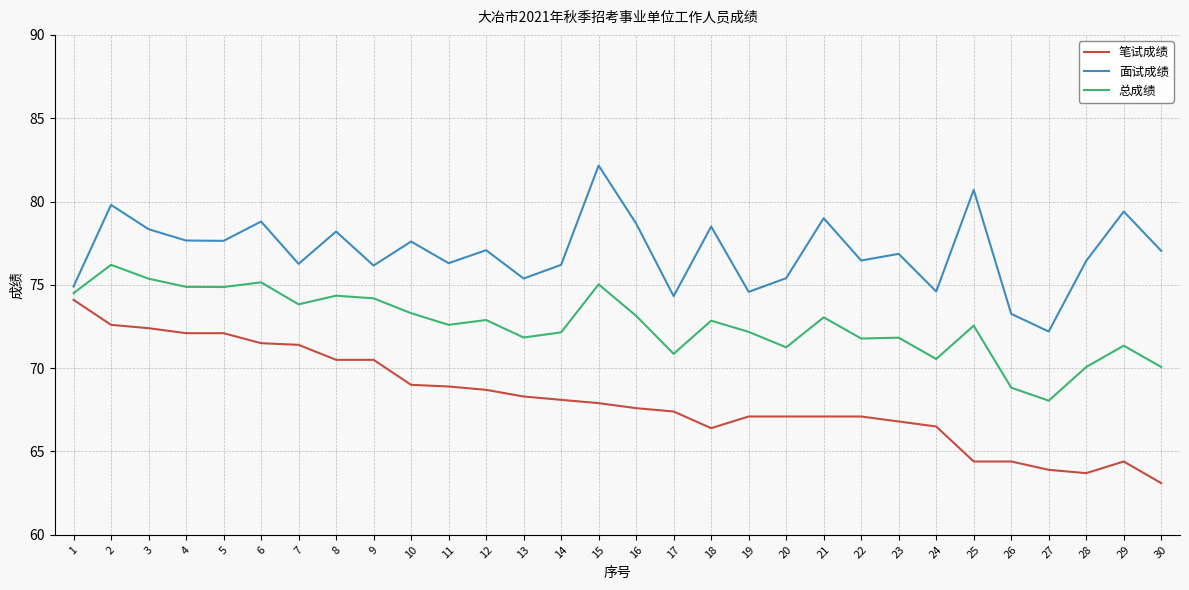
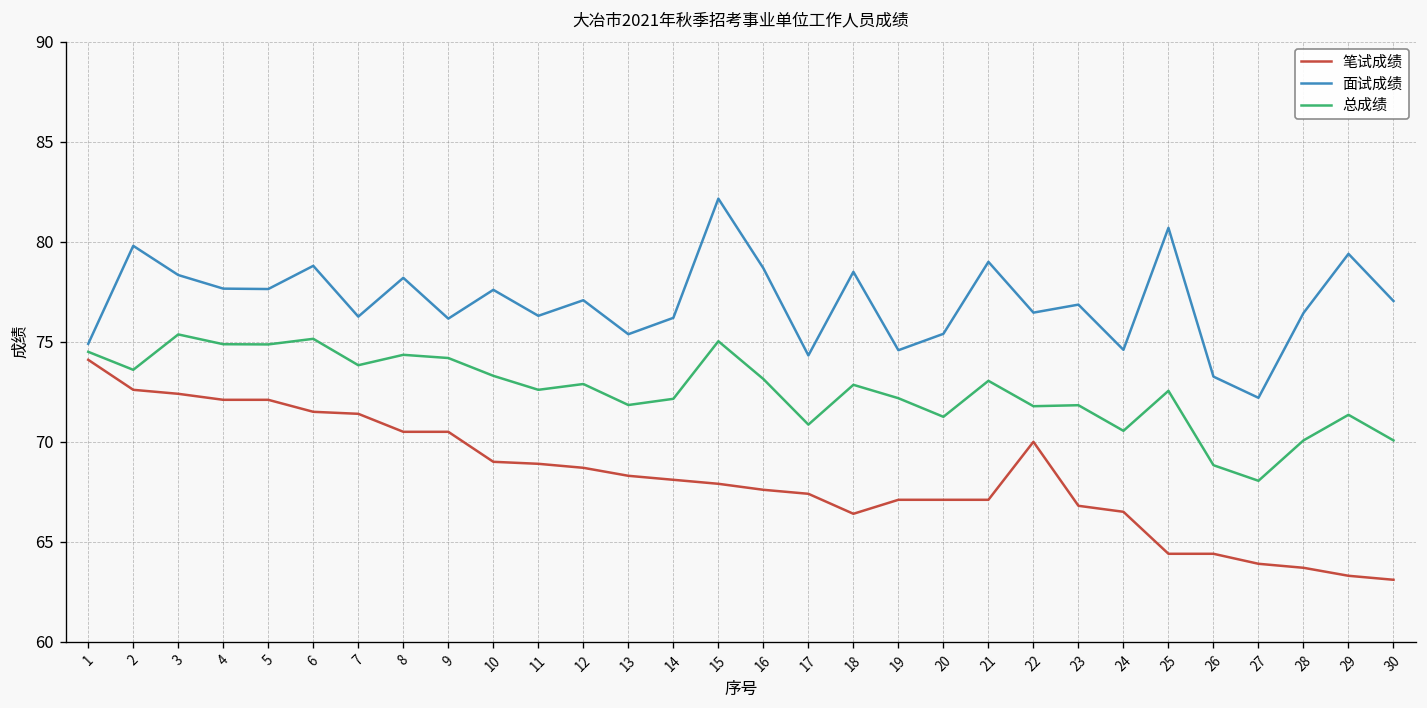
  {
    "笔试成绩": {
      "1": 74.1,
      "2": 72.6,
      "3": 72.4,
      "4": 72.1,
      "5": 72.1,
      "6": 71.5,
      "7": 71.4,
      "8": 70.5,
      "9": 70.5,
      "10": 69.0,
      "11": 68.9,
      "12": 68.7,
      "13": 68.3,
      "14": 68.1,
      "15": 67.9,
      "16": 67.6,
      "17": 67.4,
      "18": 66.4,
      "19": 67.1,
      "20": 67.1,
      "21": 67.1,
-     "22": 67.1,
+     "22": 70.0,
      "23": 66.8,
      "24": 66.5,
      "25": 64.4,
      "26": 64.4,
      "27": 63.9,
      "28": 63.7,
-     "29": 64.4,
+     "29": 63.3,
      "30": 63.1
    },
    "面试成绩": {
      "1": 74.9,
      "2": 79.8,
      "3": 78.3,
      "4": 77.7,
      "5": 77.6,
      "6": 78.8,
      "7": 76.3,
      "8": 78.2,
      "9": 76.2,
      "10": 77.6,
      "11": 76.3,
      "12": 77.1,
      "13": 75.4,
      "14": 76.2,
      "15": 82.2,
      "16": 78.7,
      "17": 74.3,
      "18": 78.5,
      "19": 74.6,
      "20": 75.4,
      "21": 79.0,
      "22": 76.5,
      "23": 76.9,
      "24": 74.6,
      "25": 80.7,
      "26": 73.3,
      "27": 72.2,
      "28": 76.4,
      "29": 79.4,
      "30": 77.0
    },
    "总成绩": {
      "1": 74.5,
-     "2": 76.2,
+     "2": 73.6,
      "3": 75.4,
      "4": 74.9,
      "5": 74.9,
      "6": 75.2,
      "7": 73.8,
      "8": 74.4,
      "9": 74.2,
      "10": 73.3,
      "11": 72.6,
      "12": 72.9,
      "13": 71.8,
      "14": 72.2,
      "15": 75.0,
      "16": 73.1,
      "17": 70.9,
      "18": 72.9,
      "19": 72.2,
      "20": 71.3,
      "21": 73.1,
      "22": 71.8,
      "23": 71.8,
      "24": 70.6,
      "25": 72.6,
      "26": 68.8,
      "27": 68.1,
      "28": 70.1,
      "29": 71.4,
      "30": 70.1
    }
  }
